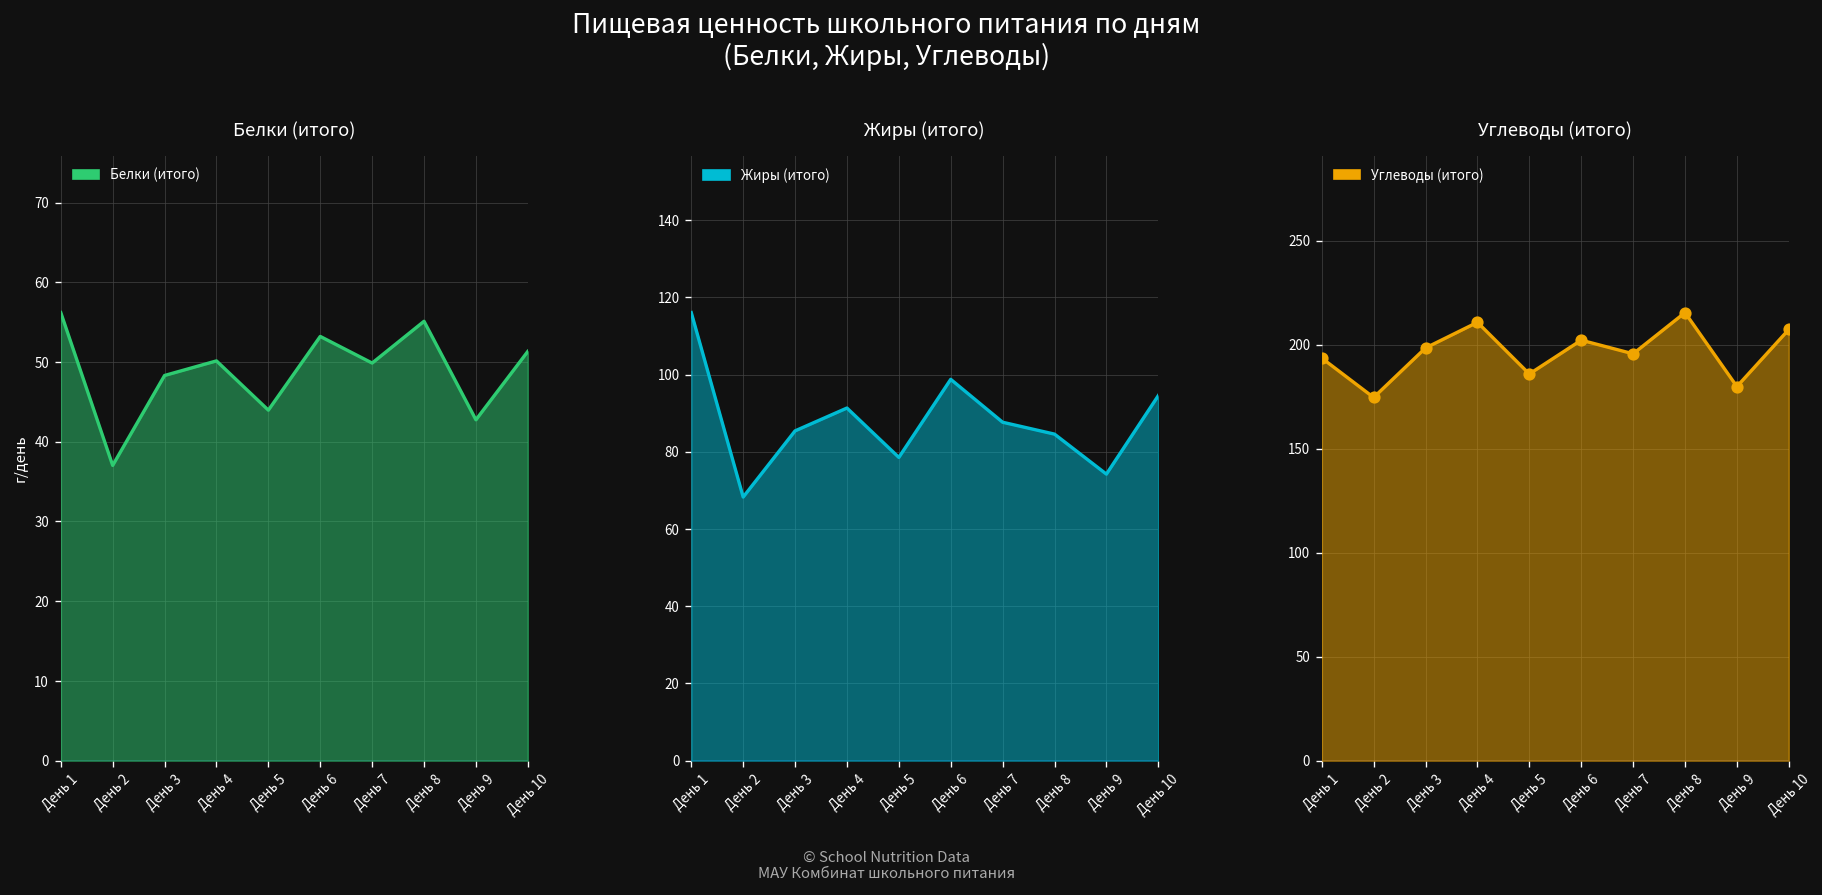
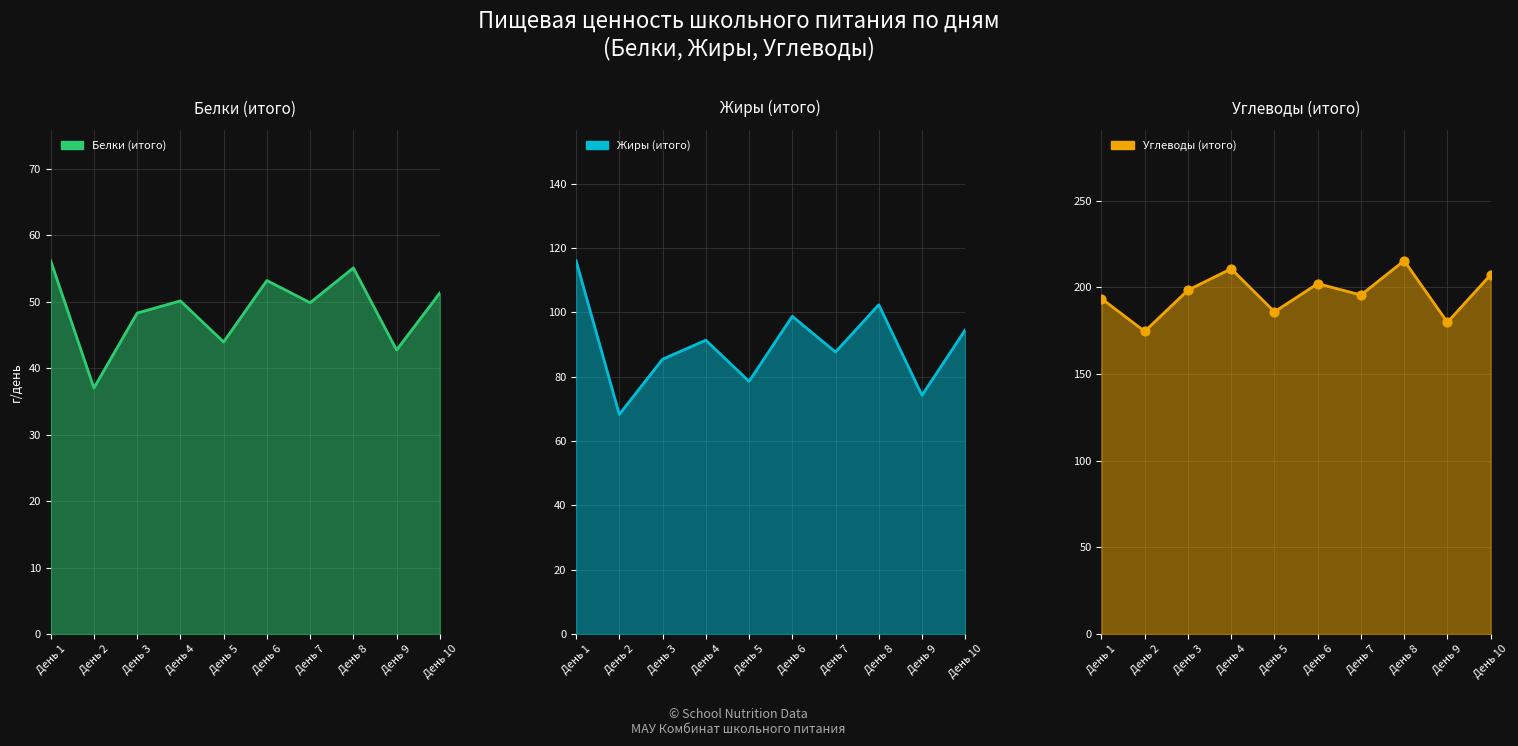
  {
    "Белки (итого)": {
      "День 1": 56,
      "День 2": 37,
      "День 3": 48,
      "День 4": 50,
      "День 5": 44,
      "День 6": 53,
      "День 7": 50,
      "День 8": 55,
      "День 9": 43,
      "День 10": 51
    },
    "Жиры (итого)": {
      "День 1": 116,
      "День 2": 68,
      "День 3": 85,
      "День 4": 91,
      "День 5": 79,
      "День 6": 99,
      "День 7": 88,
-     "День 8": 85,
+     "День 8": 102,
      "День 9": 74,
      "День 10": 95
    },
    "Углеводы (итого)": {
      "День 1": 194,
      "День 2": 175,
      "День 3": 198,
      "День 4": 211,
      "День 5": 186,
      "День 6": 202,
      "День 7": 196,
      "День 8": 215,
      "День 9": 180,
      "День 10": 207
    }
  }
